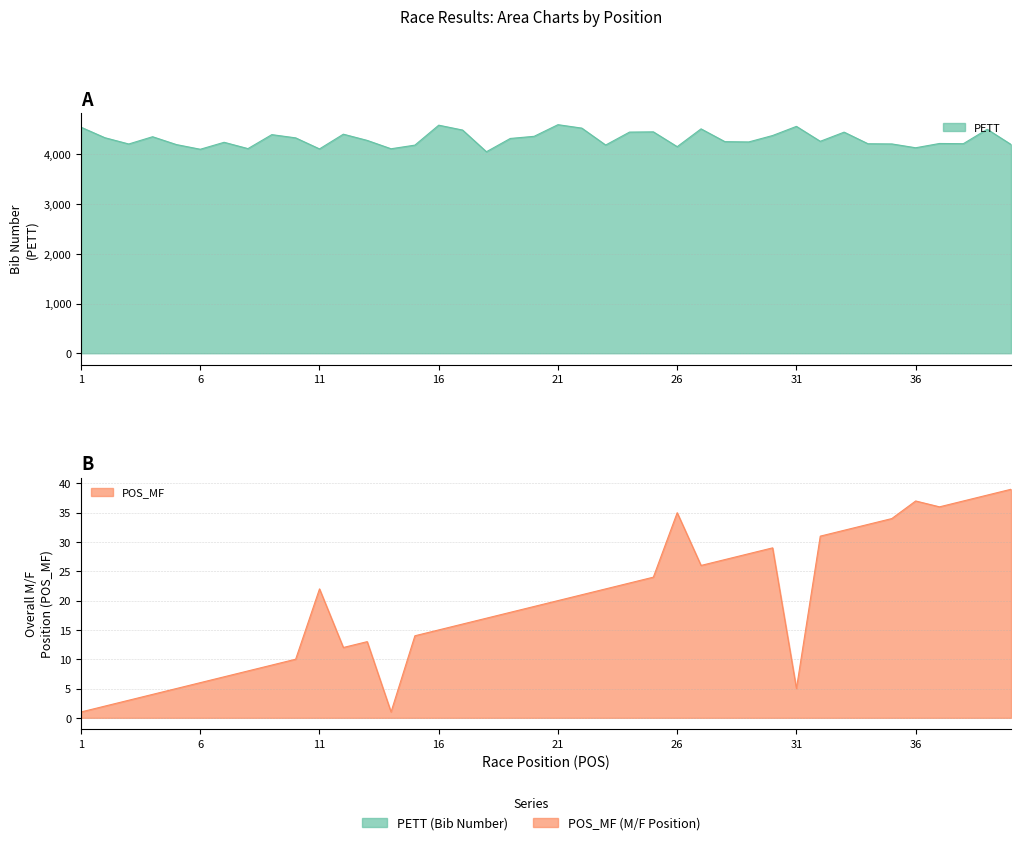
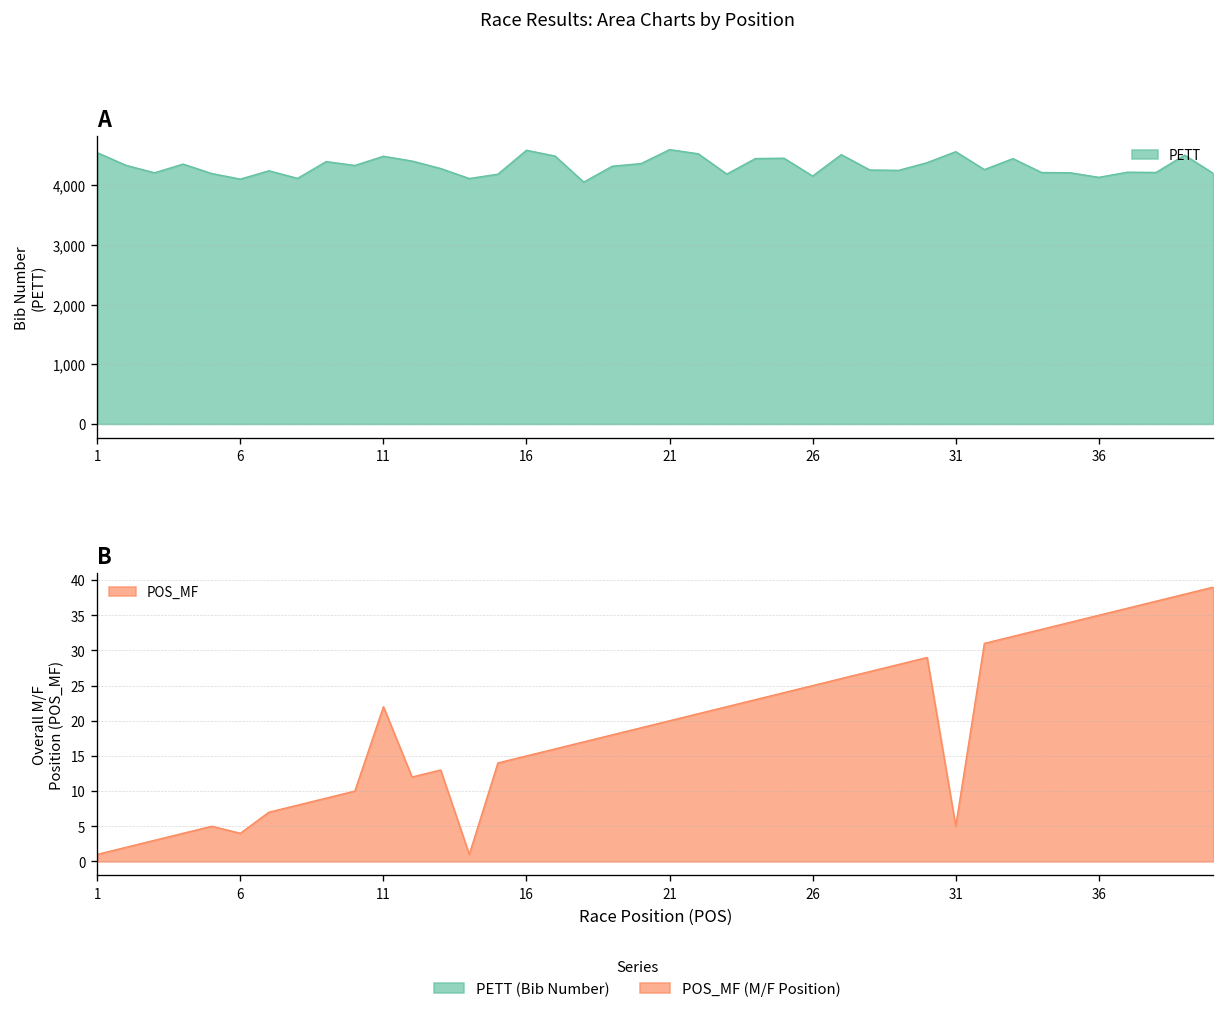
  {
    "A": {
      "1": "4,500",
      "6": "4,100",
-     "11": "4,100",
+     "11": "4,500",
      "16": "4,600",
      "21": "4,600",
      "26": "4,200",
      "31": "4,600",
      "36": "4,100"
    },
    "B": {
      "1": "1",
-     "6": "6",
+     "6": "4",
      "11": "22",
      "16": "15",
      "21": "20",
-     "26": "35",
+     "26": "25",
      "31": "5",
-     "36": "37"
+     "36": "35"
    }
  }
